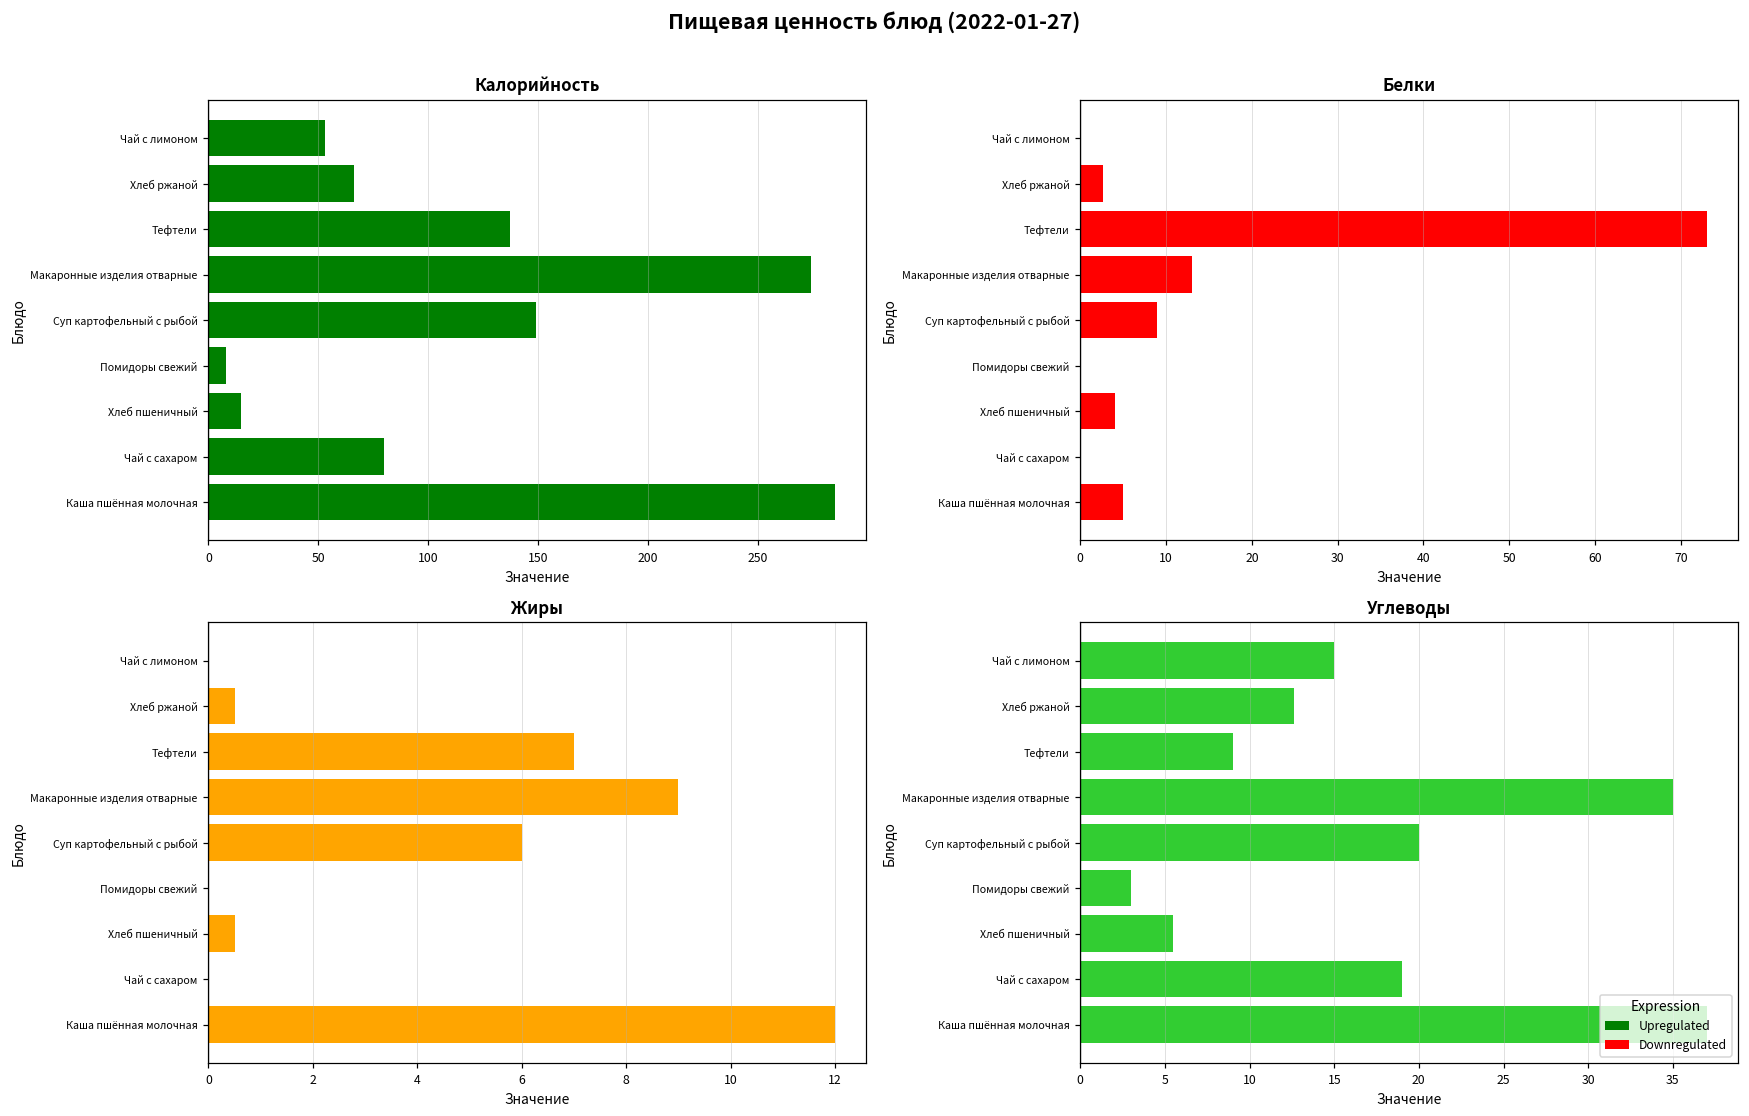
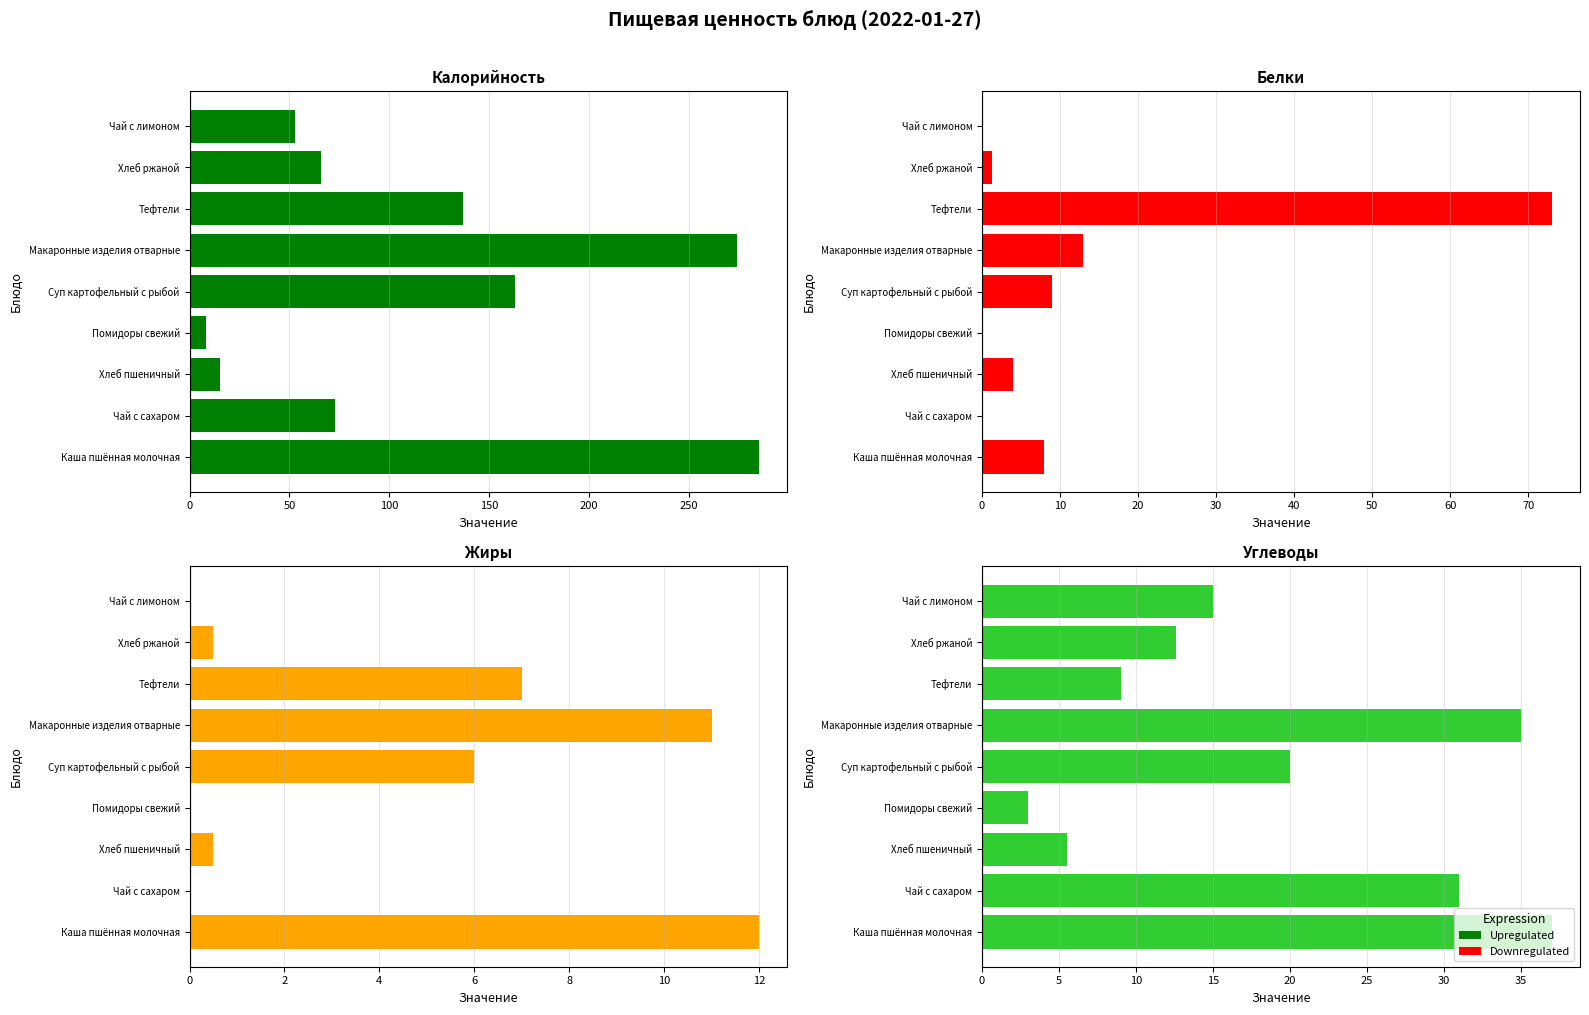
  {
    "Калорийность": {
      "Чай с лимоном": 53,
      "Хлеб ржаной": 66,
      "Тефтели": 137,
      "Макаронные изделия отварные": 274,
-     "Суп картофельный с рыбой": 149,
+     "Суп картофельный с рыбой": 163,
      "Помидоры свежий": 8,
      "Хлеб пшеничный": 15,
-     "Чай с сахаром": 80,
+     "Чай с сахаром": 73,
      "Каша пшённая молочная": 285
    },
    "Белки": {
      "Чай с лимоном": 0,
-     "Хлеб ржаной": 3,
+     "Хлеб ржаной": 1,
      "Тефтели": 73,
      "Макаронные изделия отварные": 13,
      "Суп картофельный с рыбой": 9,
      "Помидоры свежий": 0,
      "Хлеб пшеничный": 4,
      "Чай с сахаром": 0,
-     "Каша пшённая молочная": 5
+     "Каша пшённая молочная": 8
    },
    "Жиры": {
      "Чай с лимоном": 0,
      "Хлеб ржаной": 0.5,
      "Тефтели": 7,
-     "Макаронные изделия отварные": 9,
+     "Макаронные изделия отварные": 11,
      "Суп картофельный с рыбой": 6,
      "Помидоры свежий": 0,
      "Хлеб пшеничный": 0.5,
      "Чай с сахаром": 0,
      "Каша пшённая молочная": 12
    },
    "Углеводы": {
      "Чай с лимоном": 15,
      "Хлеб ржаной": 12.6,
      "Тефтели": 9,
      "Макаронные изделия отварные": 35,
      "Суп картофельный с рыбой": 20,
      "Помидоры свежий": 3,
      "Хлеб пшеничный": 5.5,
-     "Чай с сахаром": 19
+     "Чай с сахаром": 31
    }
  }
